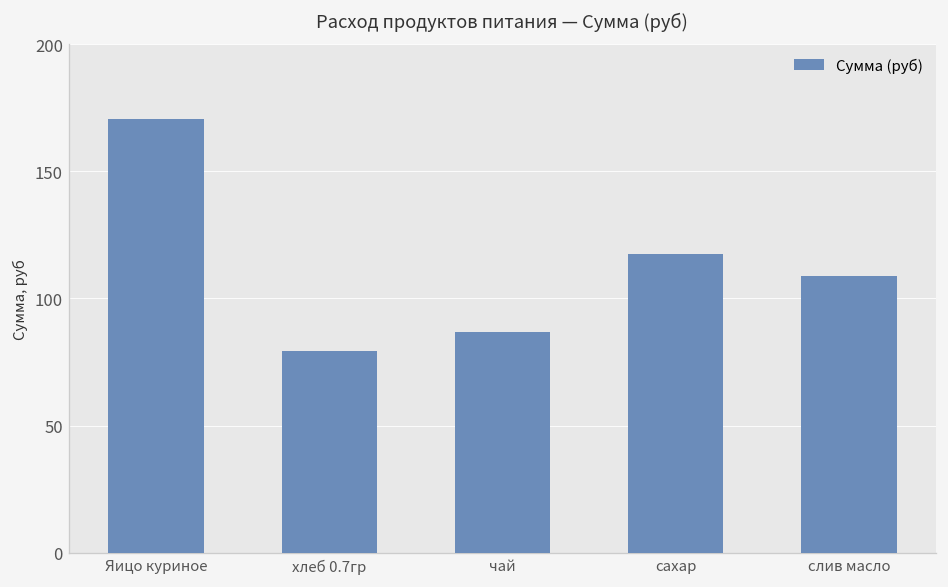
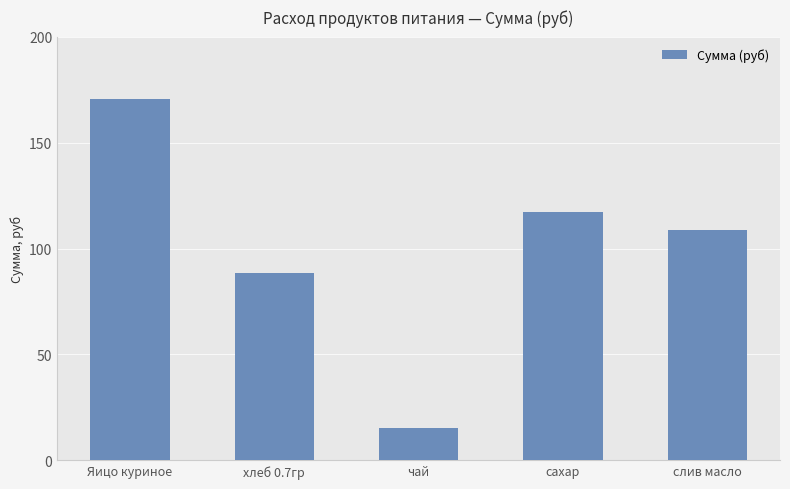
  {
    "Яицо куриное": 171,
-   "хлеб 0.7гр": 79,
-   "чай": 87,
+   "хлеб 0.7гр": 89,
+   "чай": 16,
    "сахар": 117,
    "слив масло": 109
  }
